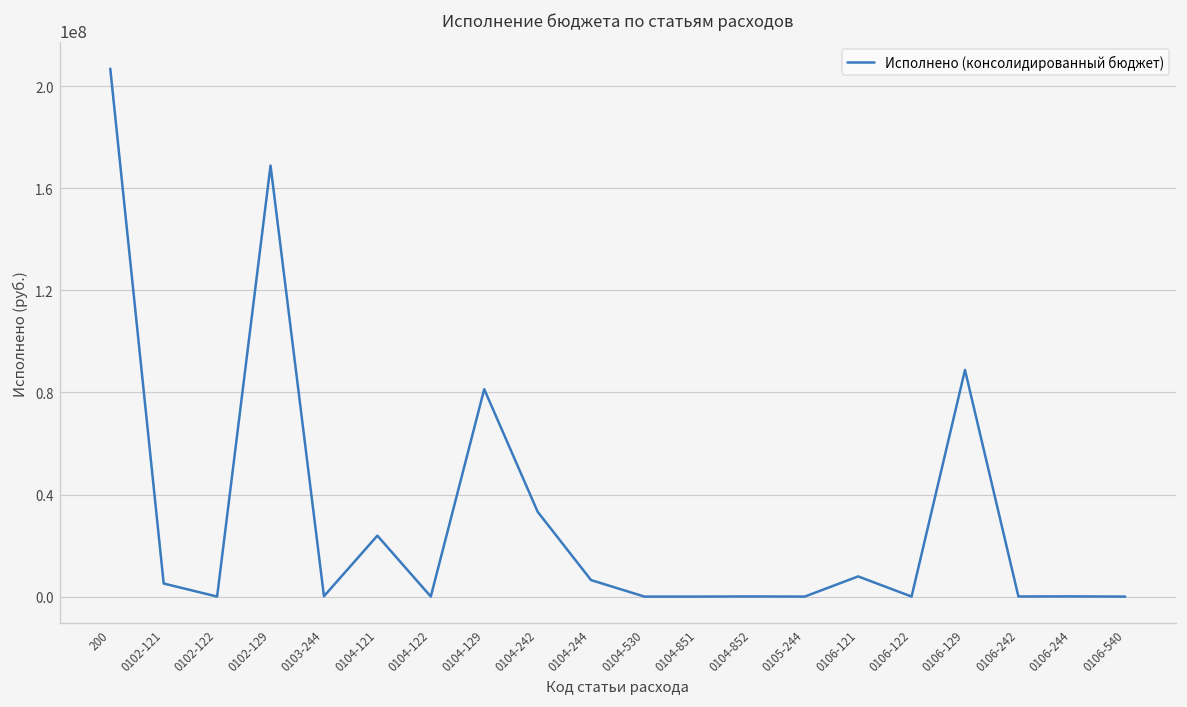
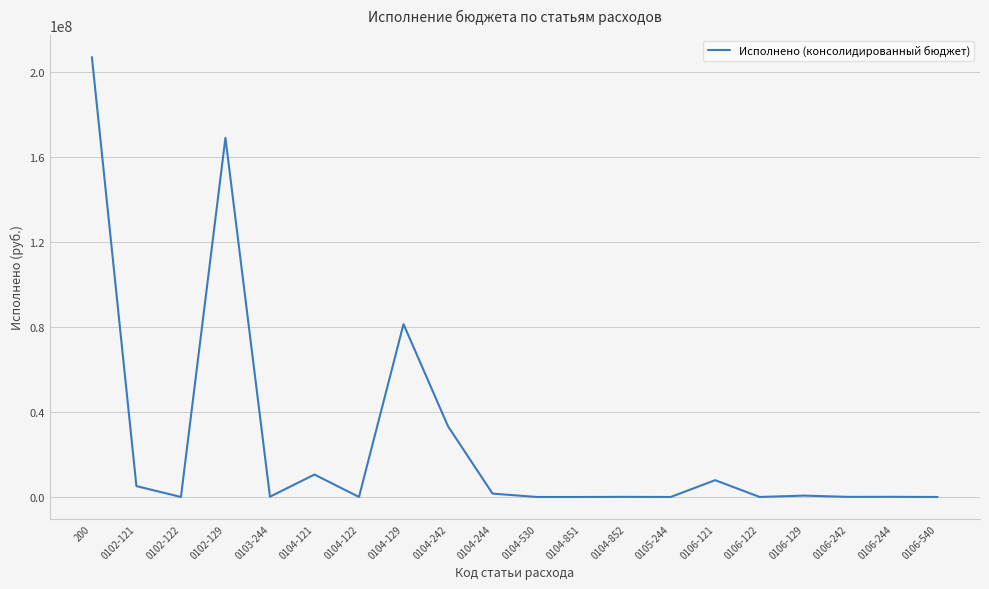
  {
    "200": 207000000,
    "0102-121": 5000000,
    "0102-122": 0,
    "0102-129": 169000000,
    "0103-244": 0,
-   "0104-121": 24000000,
+   "0104-121": 11000000,
    "0104-122": 0,
    "0104-129": 81000000,
    "0104-242": 33000000,
-   "0104-244": 6000000,
+   "0104-244": 2000000,
    "0104-530": 0,
    "0104-851": 0,
    "0104-852": 0,
    "0105-244": 0,
    "0106-121": 8000000,
    "0106-122": 0,
-   "0106-129": 89000000,
+   "0106-129": 1000000,
    "0106-242": 0,
    "0106-244": 0,
    "0106-540": 0
  }
